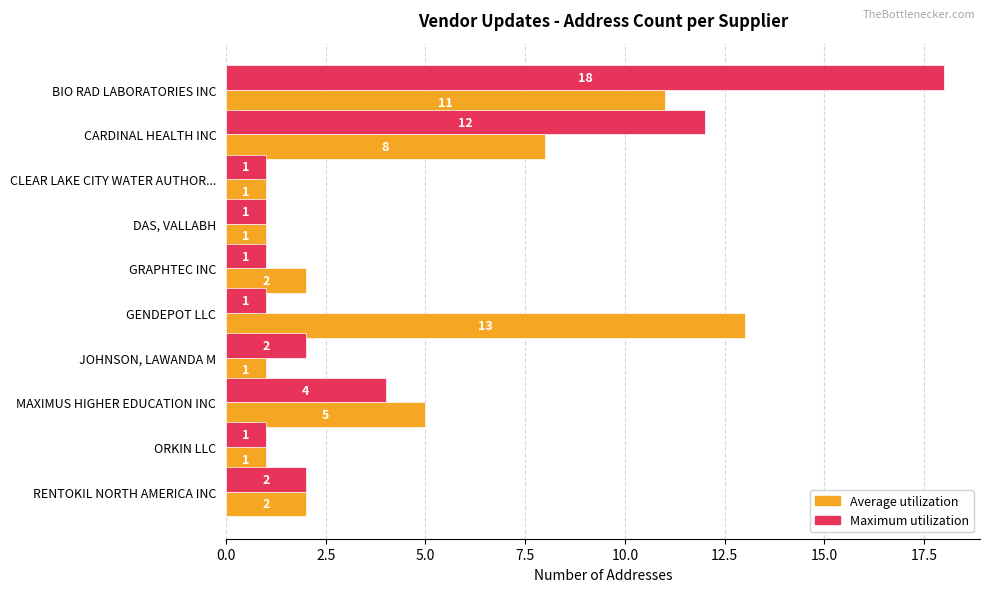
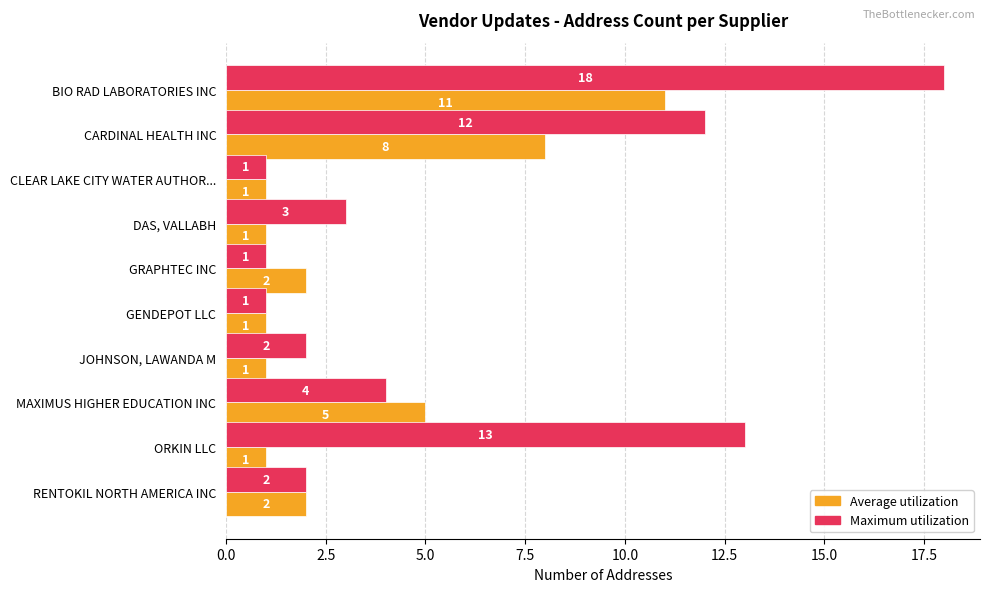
  {
    "Average utilization": {
      "BIO RAD LABORATORIES INC": 11,
      "CARDINAL HEALTH INC": 8,
      "CLEAR LAKE CITY WATER AUTHOR...": 1,
      "DAS, VALLABH": 1,
      "GRAPHTEC INC": 2,
-     "GENDEPOT LLC": 13,
+     "GENDEPOT LLC": 1,
      "JOHNSON, LAWANDA M": 1,
      "MAXIMUS HIGHER EDUCATION INC": 5,
      "ORKIN LLC": 1,
      "RENTOKIL NORTH AMERICA INC": 2
    },
    "Maximum utilization": {
      "BIO RAD LABORATORIES INC": 18,
      "CARDINAL HEALTH INC": 12,
      "CLEAR LAKE CITY WATER AUTHOR...": 1,
-     "DAS, VALLABH": 1,
+     "DAS, VALLABH": 3,
      "GRAPHTEC INC": 1,
      "GENDEPOT LLC": 1,
      "JOHNSON, LAWANDA M": 2,
      "MAXIMUS HIGHER EDUCATION INC": 4,
-     "ORKIN LLC": 1,
+     "ORKIN LLC": 13,
      "RENTOKIL NORTH AMERICA INC": 2
    }
  }
